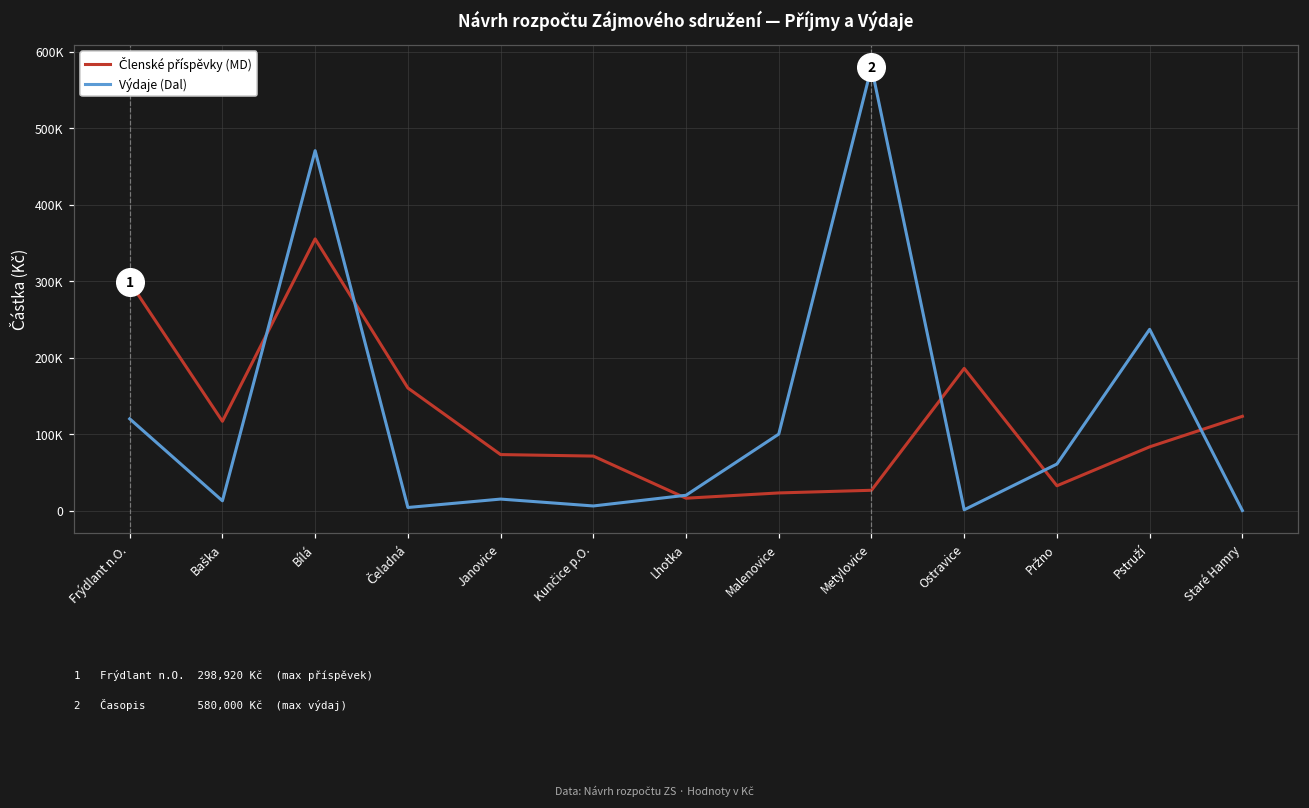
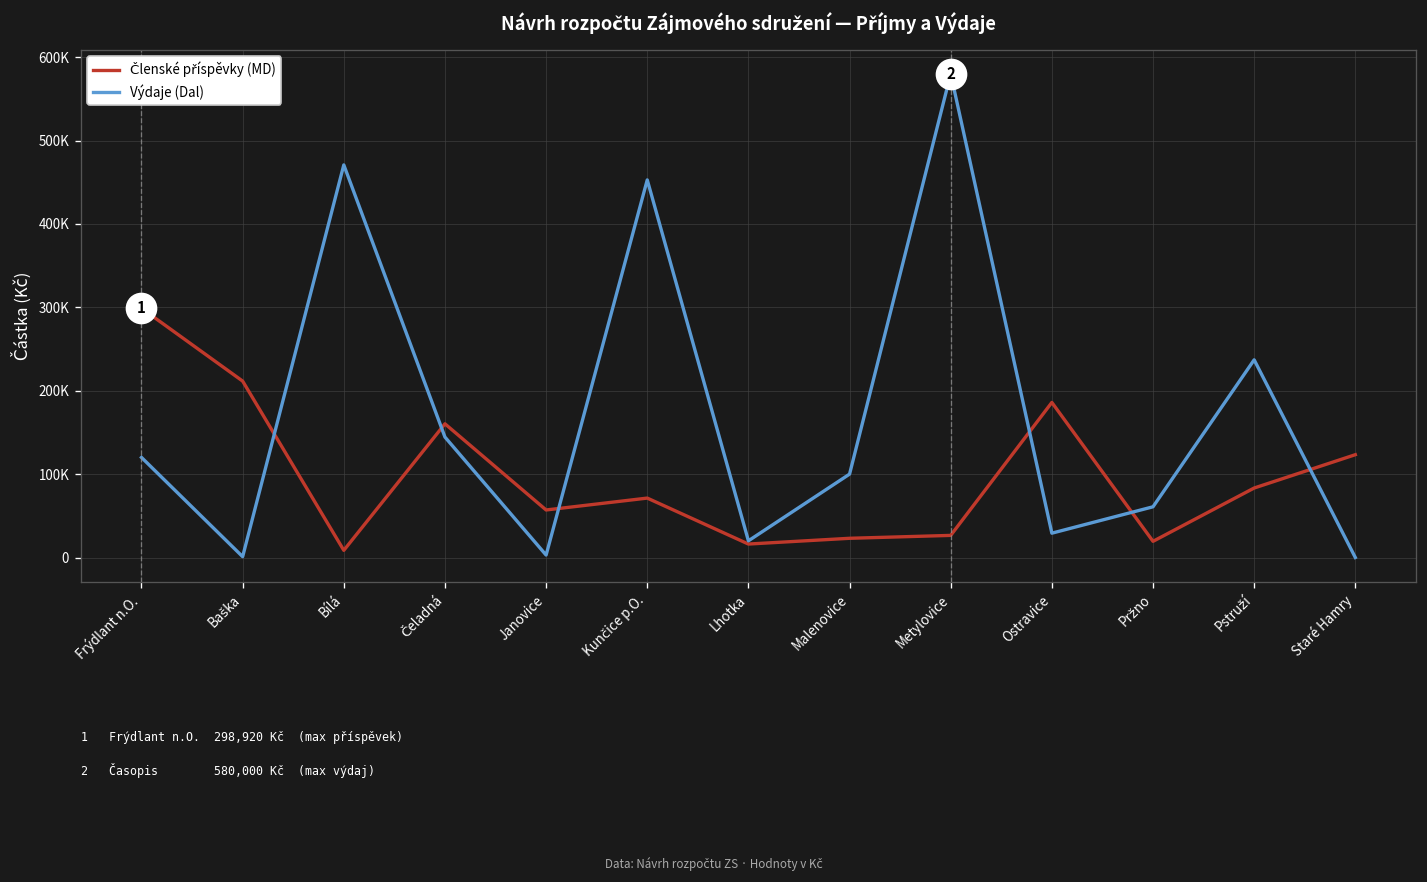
  {
    "Členské příspěvky (MD)": {
-     "Baška": 120000,
-     "Bílá": 360000,
+     "Baška": 210000,
+     "Bílá": 10000,
      "Čeladná": 160000,
-     "Janovice": 70000,
+     "Janovice": 60000,
      "Kunčice p.O.": 70000,
      "Lhotka": 20000,
      "Malenovice": 20000,
      "Metylovice": 30000,
      "Ostravice": 190000,
-     "Pržno": 30000,
+     "Pržno": 20000,
      "Pstruží": 80000,
      "Staré Hamry": 120000
    },
    "Výdaje (Dal)": {
      "Frýdlant n.O.": 120000,
-     "Baška": 10000,
+     "Baška": 0,
      "Bílá": 470000,
-     "Čeladná": 0,
-     "Janovice": 20000,
-     "Kunčice p.O.": 10000,
+     "Čeladná": 140000,
+     "Janovice": 0,
+     "Kunčice p.O.": 450000,
      "Lhotka": 20000,
      "Malenovice": 100000,
-     "Ostravice": 0,
+     "Ostravice": 30000,
      "Pržno": 60000,
      "Pstruží": 240000,
      "Staré Hamry": 0
    }
  }
